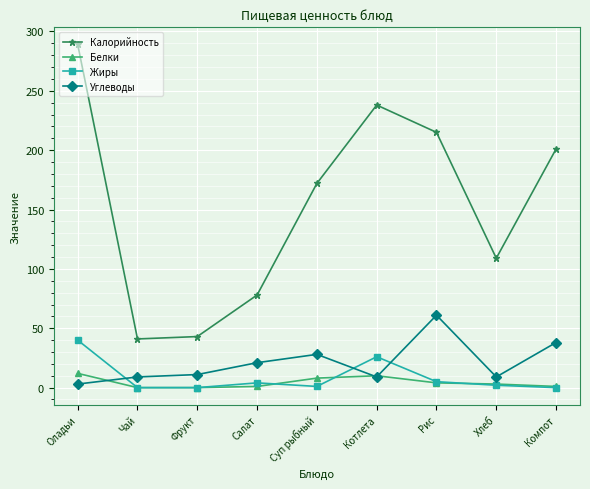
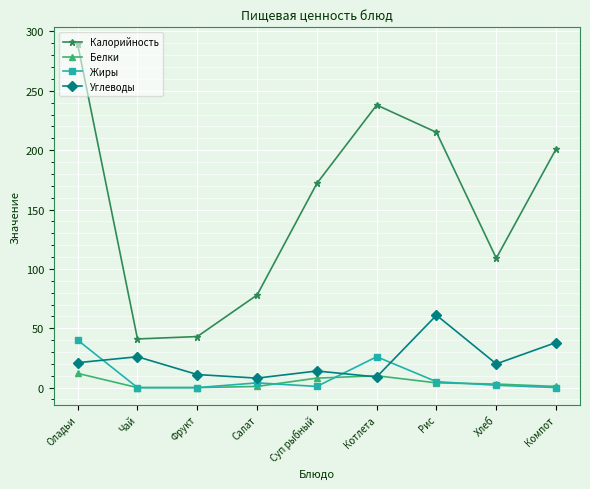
  {
    "Жиры": {
      "Оладьи": 40,
      "Салат": 4,
      "Суп рыбный": 1,
      "Котлета": 26
    },
    "Углеводы": {
-     "Оладьи": 3,
-     "Чай": 9,
+     "Оладьи": 21,
+     "Чай": 26,
      "Фрукт": 11,
-     "Салат": 21,
-     "Суп рыбный": 28,
+     "Салат": 8,
+     "Суп рыбный": 14,
      "Рис": 61,
-     "Хлеб": 9,
+     "Хлеб": 20,
      "Компот": 38
    }
  }
